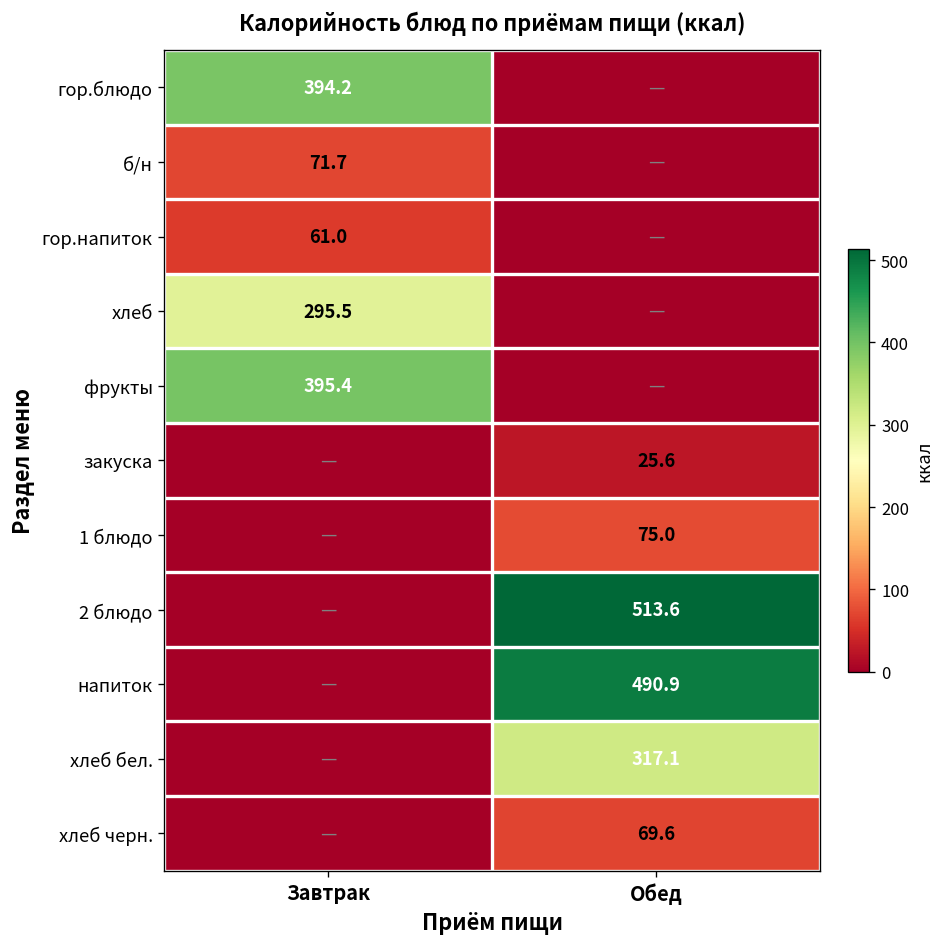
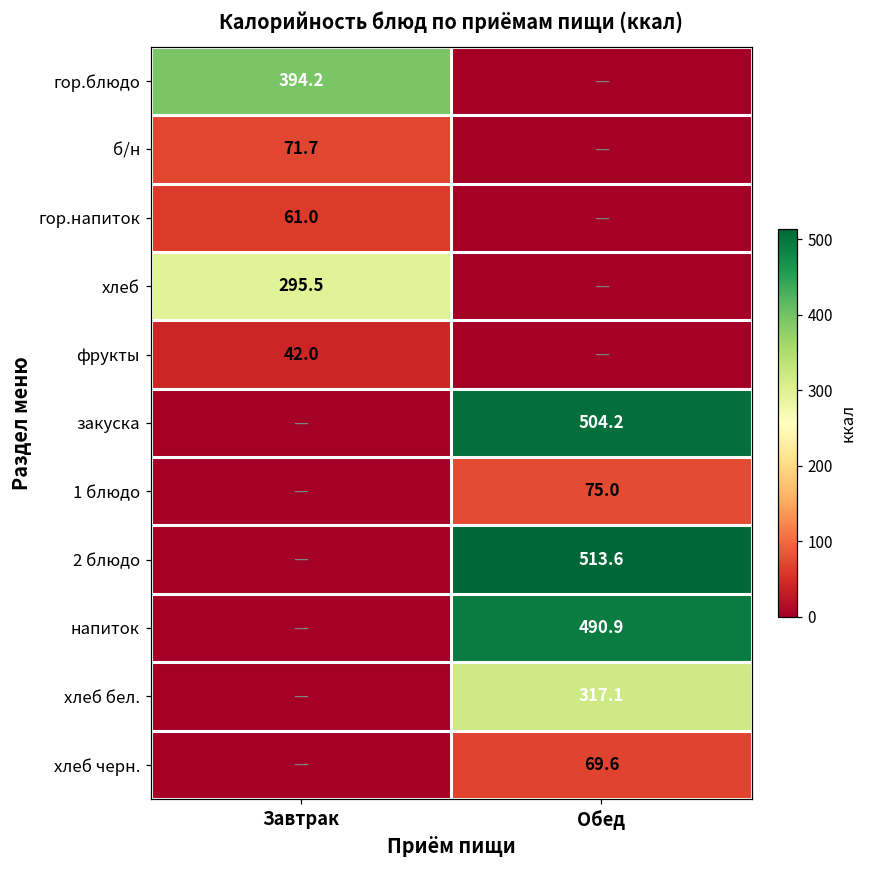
  {
    "гор.блюдо": {
      "Завтрак": 394.2
    },
    "б/н": {
      "Завтрак": 71.7
    },
    "гор.напиток": {
      "Завтрак": 61.0
    },
    "хлеб": {
      "Завтрак": 295.5
    },
    "фрукты": {
-     "Завтрак": 395.4
+     "Завтрак": 42.0
    },
    "закуска": {
-     "Обед": 25.6
+     "Обед": 504.2
    },
    "1 блюдо": {
      "Обед": 75.0
    },
    "2 блюдо": {
      "Обед": 513.6
    },
    "напиток": {
      "Обед": 490.9
    },
    "хлеб бел.": {
      "Обед": 317.1
    },
    "хлеб черн.": {
      "Обед": 69.6
    }
  }
